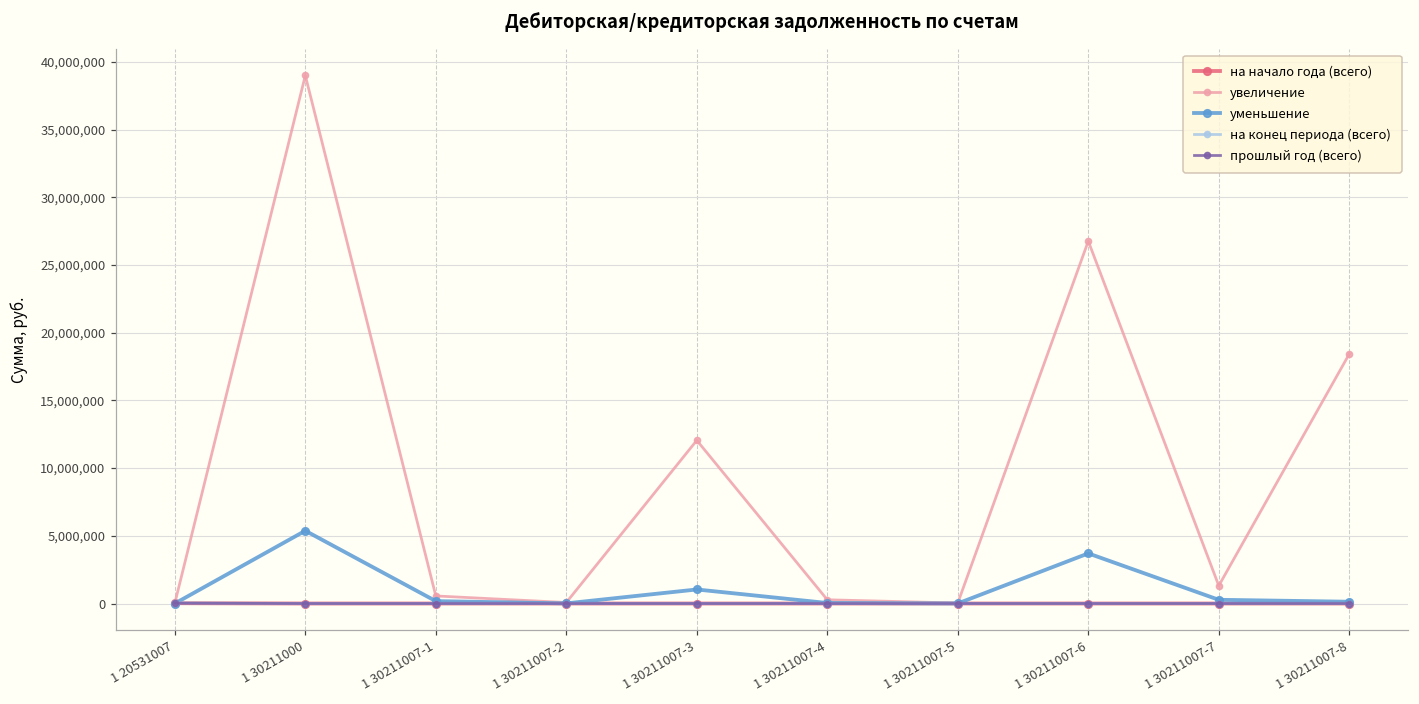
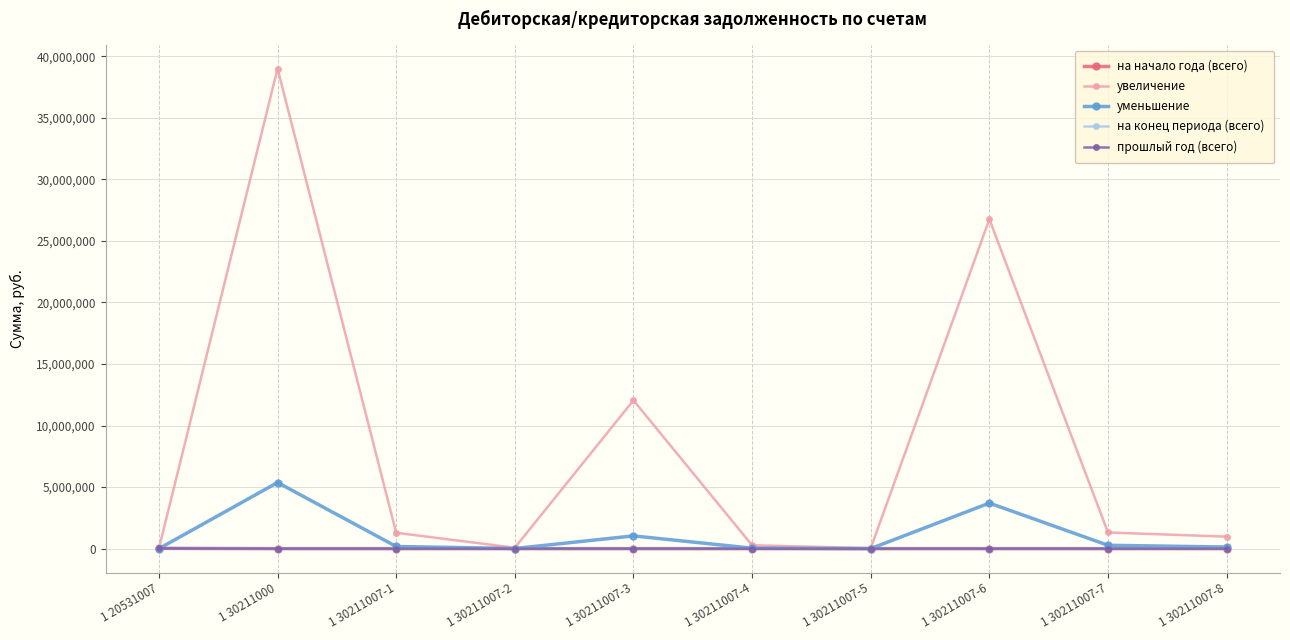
  {
    "прошлый год (всего)": {
      "1 30211000": "0",
      "1 30211007-3": "0",
      "1 30211007-6": "0",
      "1 30211007-7": "0"
    },
    "увеличение": {
      "1 30211000": "39,000,000",
-     "1 30211007-1": "600,000",
+     "1 30211007-1": "1,300,000",
      "1 30211007-3": "12,000,000",
      "1 30211007-4": "300,000",
      "1 30211007-6": "26,800,000",
      "1 30211007-7": "1,300,000",
-     "1 30211007-8": "18,400,000"
+     "1 30211007-8": "1,000,000"
    },
    "уменьшение": {
      "1 30211000": "5,400,000",
      "1 30211007-3": "1,000,000",
      "1 30211007-6": "3,700,000",
      "1 30211007-7": "300,000"
    }
  }
